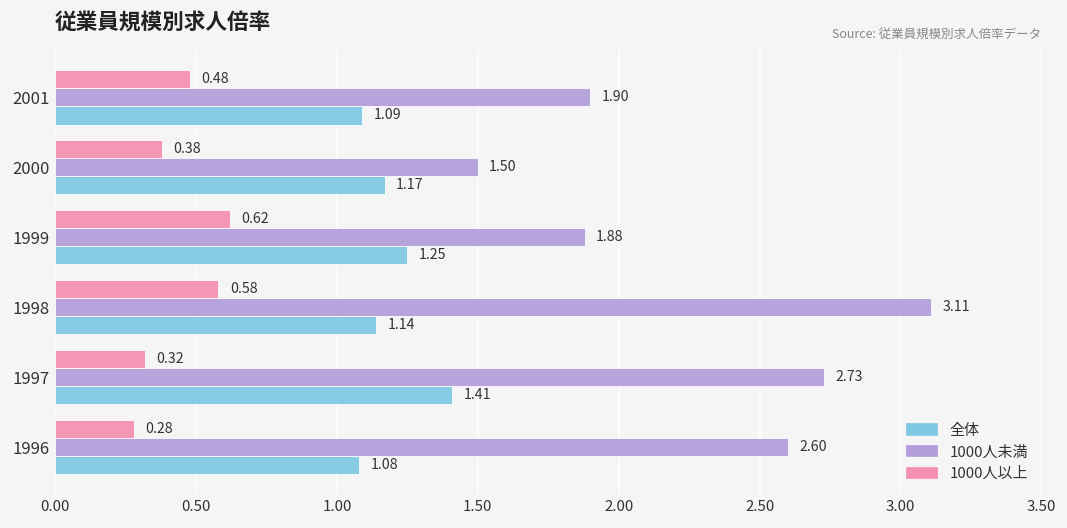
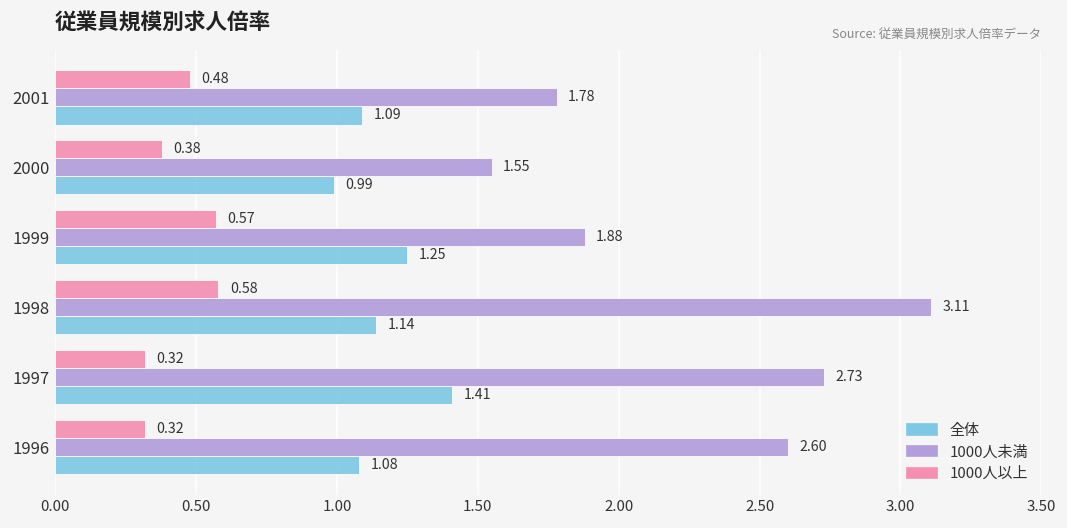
  {
    "全体": {
      "2001": 1.09,
-     "2000": 1.17,
+     "2000": 0.99,
      "1999": 1.25,
      "1998": 1.14,
      "1997": 1.41,
      "1996": 1.08
    },
    "1000人未満": {
-     "2001": 1.90,
-     "2000": 1.50,
+     "2001": 1.78,
+     "2000": 1.55,
      "1999": 1.88,
      "1998": 3.11,
      "1997": 2.73,
      "1996": 2.60
    },
    "1000人以上": {
      "2001": 0.48,
      "2000": 0.38,
-     "1999": 0.62,
+     "1999": 0.57,
      "1998": 0.58,
      "1997": 0.32,
-     "1996": 0.28
+     "1996": 0.32
    }
  }
